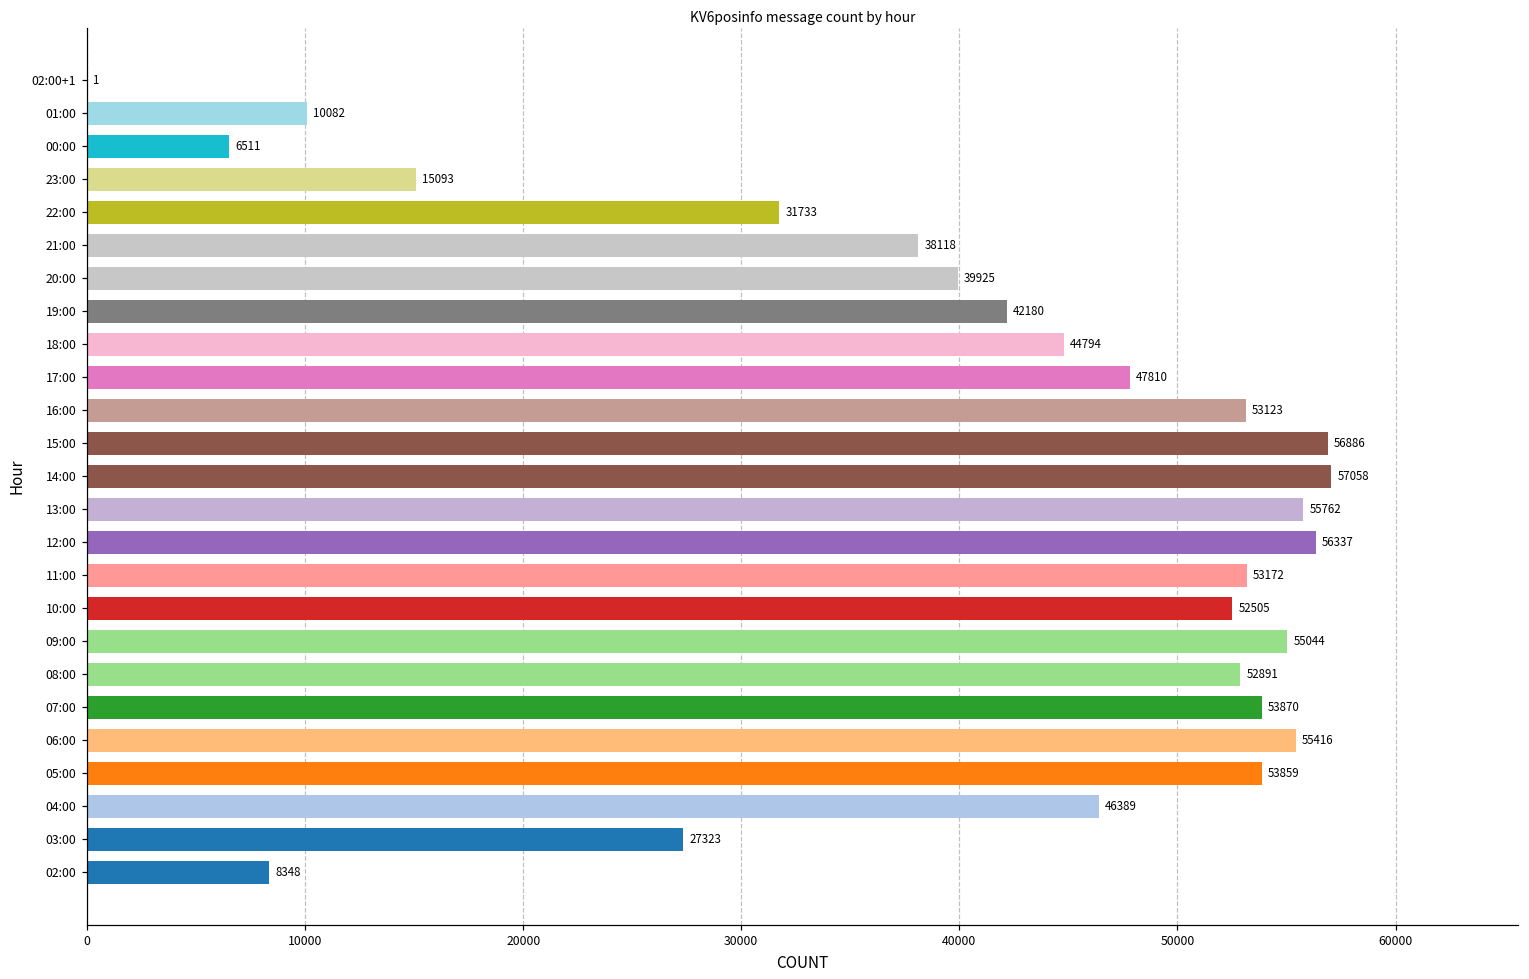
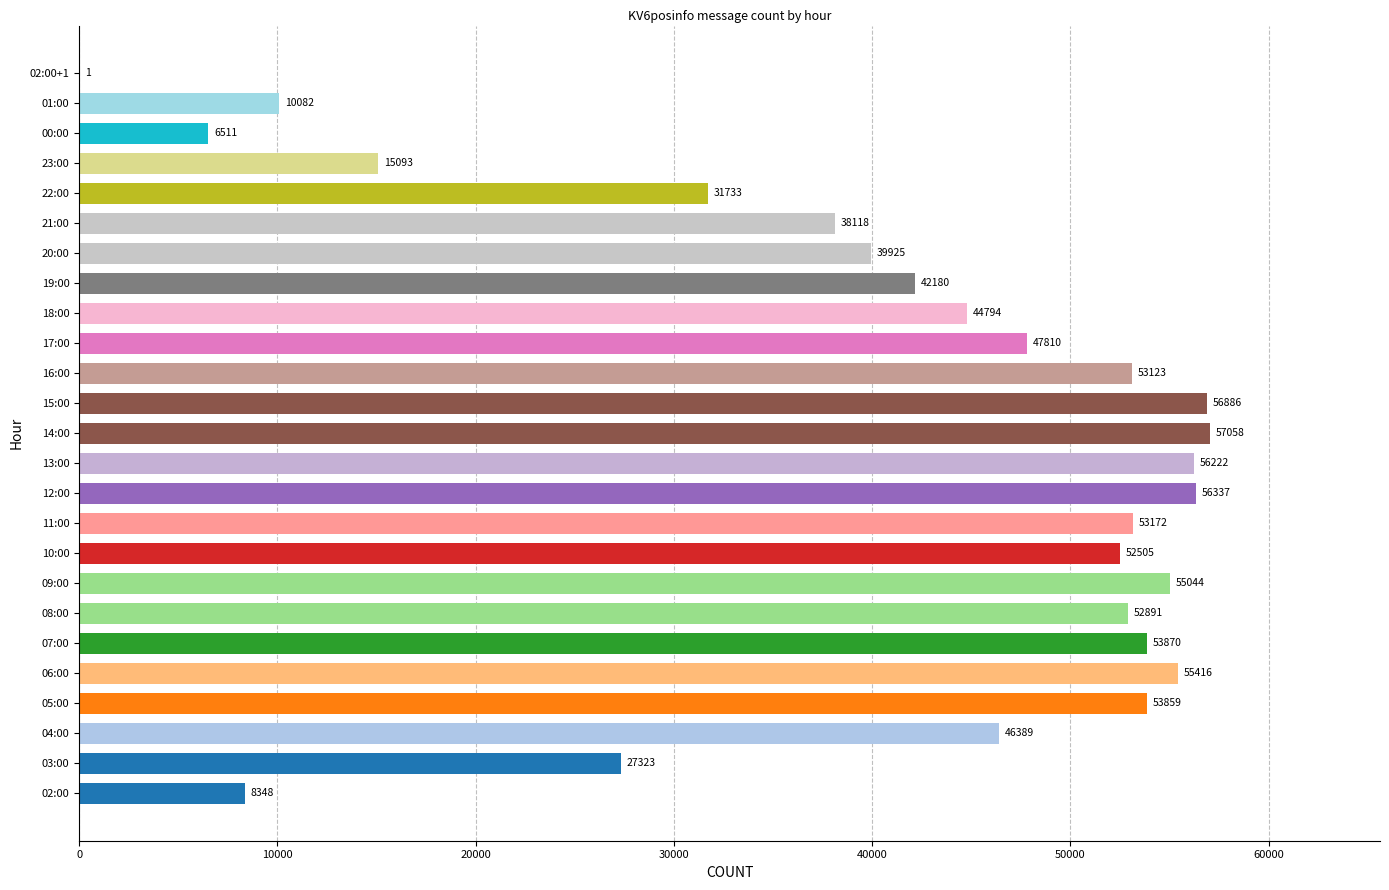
  {
    "02:00+1": 1,
    "01:00": 10082,
    "00:00": 6511,
    "23:00": 15093,
    "22:00": 31733,
    "21:00": 38118,
    "20:00": 39925,
    "19:00": 42180,
    "18:00": 44794,
    "17:00": 47810,
    "16:00": 53123,
    "15:00": 56886,
    "14:00": 57058,
-   "13:00": 55762,
+   "13:00": 56222,
    "12:00": 56337,
    "11:00": 53172,
    "10:00": 52505,
    "09:00": 55044,
    "08:00": 52891,
    "07:00": 53870,
    "06:00": 55416,
    "05:00": 53859,
    "04:00": 46389,
    "03:00": 27323,
    "02:00": 8348
  }
